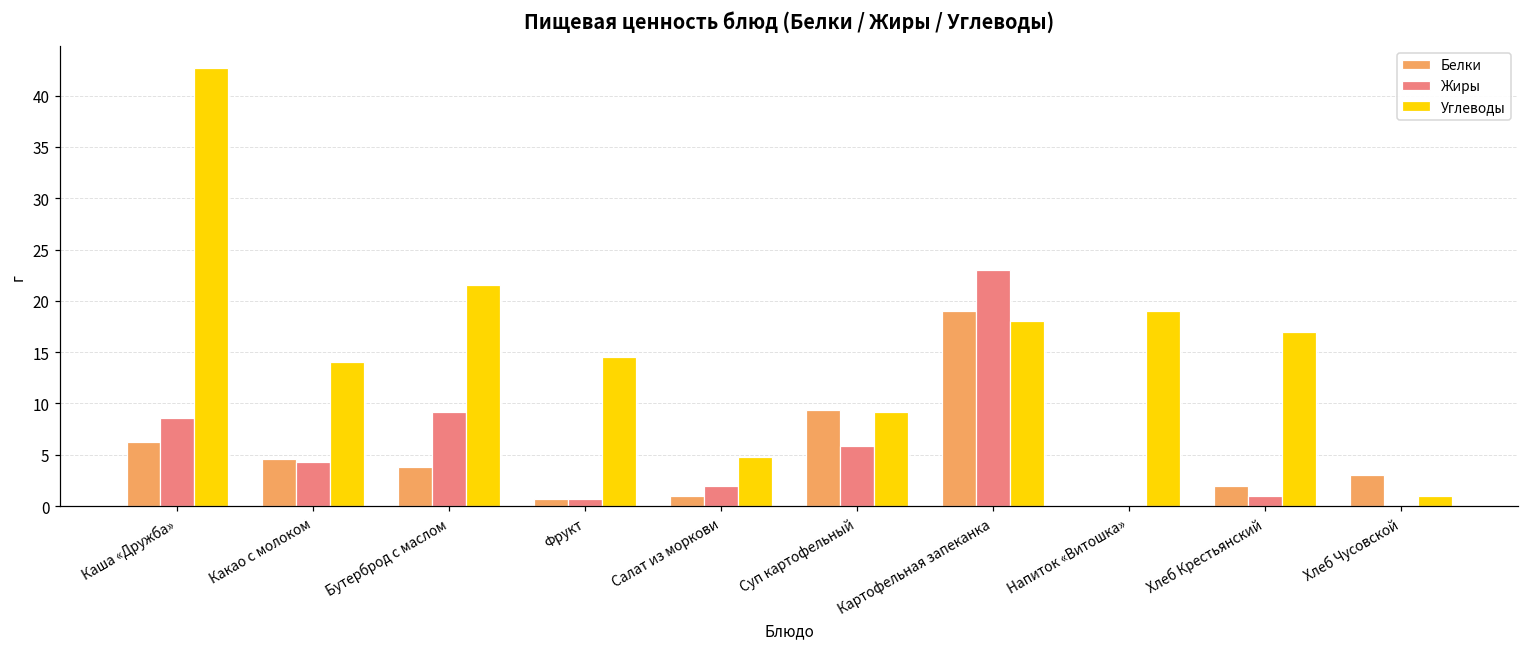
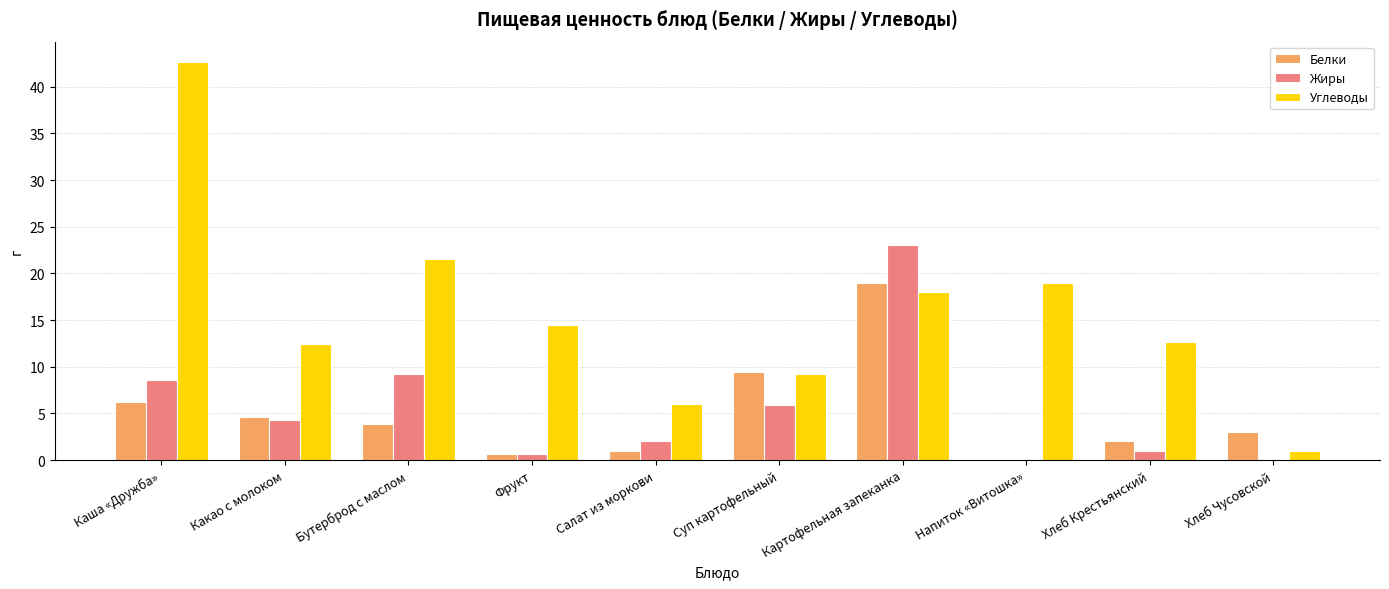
  {
    "Углеводы": {
      "Каша «Дружба»": 43,
-     "Какао с молоком": 14,
+     "Какао с молоком": 12,
      "Бутерброд с маслом": 22,
      "Фрукт": 15,
-     "Салат из моркови": 5,
+     "Салат из моркови": 6,
      "Суп картофельный": 9,
      "Картофельная запеканка": 18,
      "Напиток «Витошка»": 19,
-     "Хлеб Крестьянский": 17,
+     "Хлеб Крестьянский": 13,
      "Хлеб Чусовской": 1
    }
  }
